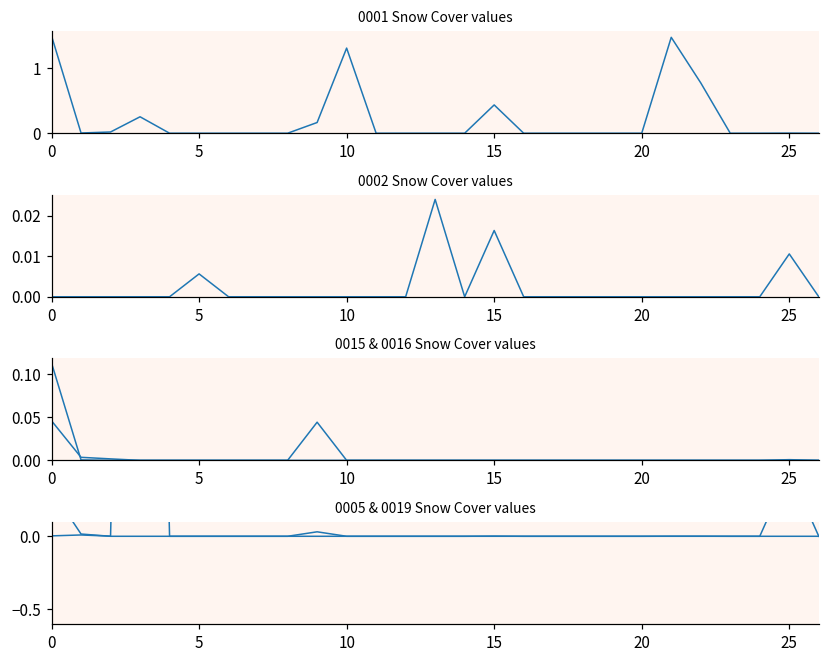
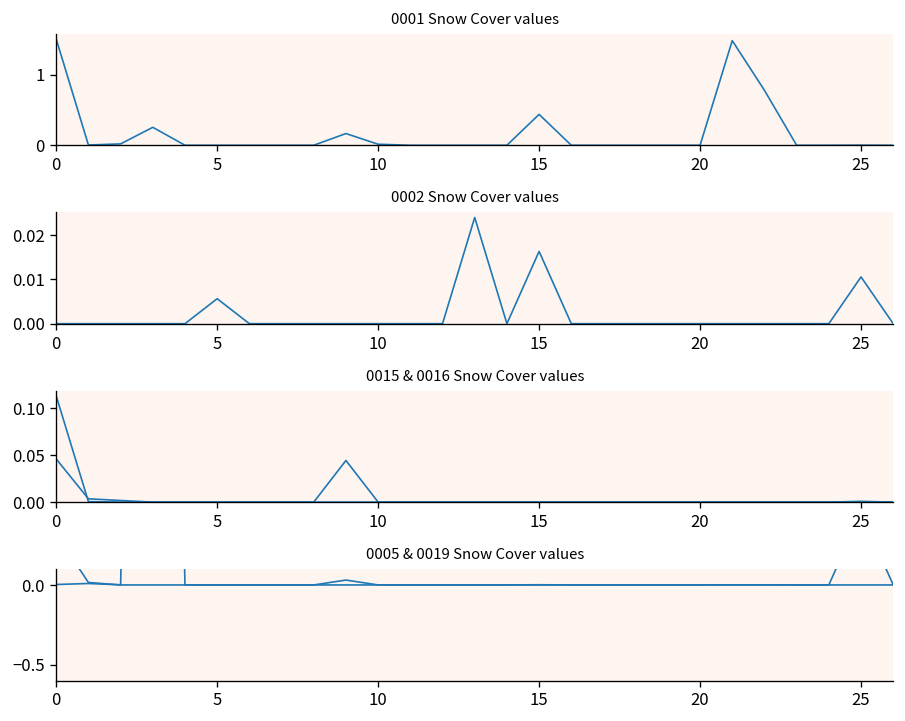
  {
    "0001 Snow Cover values": {
      "0": 1.5,
      "5": 0.0,
-     "10": 1.3,
+     "10": 0.0,
      "15": 0.4,
      "20": 0.0,
      "25": 0.0
    },
    "0002 Snow Cover values": {
      "0": 0.000,
      "5": 0.006,
      "10": 0.000,
      "15": 0.016,
      "20": 0.000,
      "25": 0.011
    }
  }
